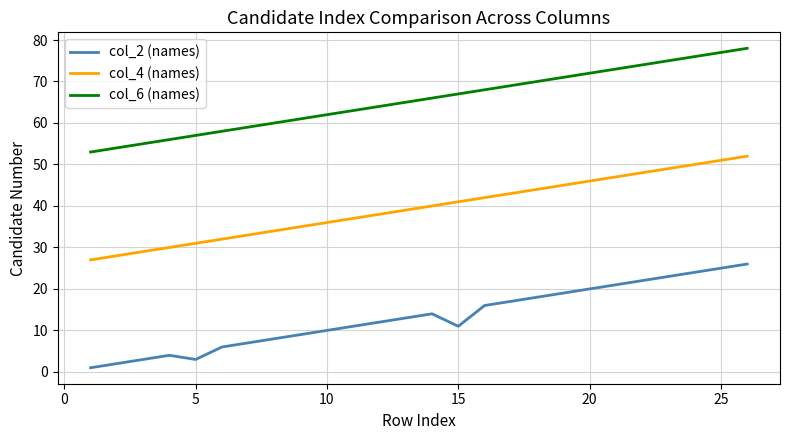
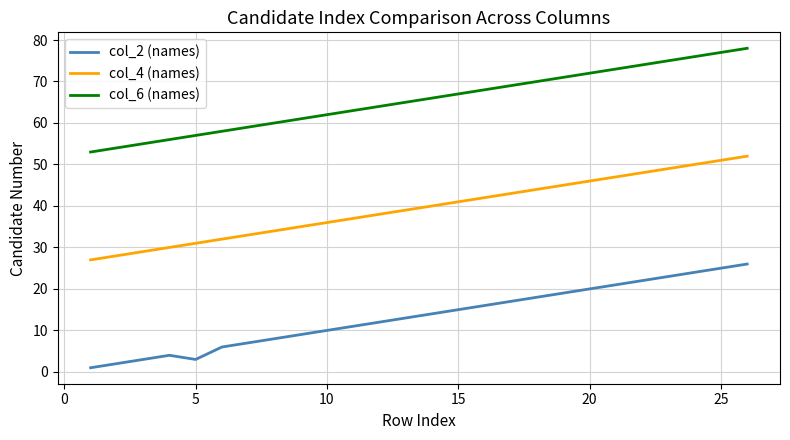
  {
    "col_2 (names)": {
      "5": 3,
      "10": 10,
-     "15": 11,
+     "15": 15,
      "20": 20,
      "25": 25
    },
    "col_4 (names)": {
      "5": 31,
      "10": 36,
      "15": 41,
      "20": 46,
      "25": 51
    },
    "col_6 (names)": {
      "5": 57,
      "10": 62,
      "15": 67,
      "20": 72,
      "25": 77
    }
  }
